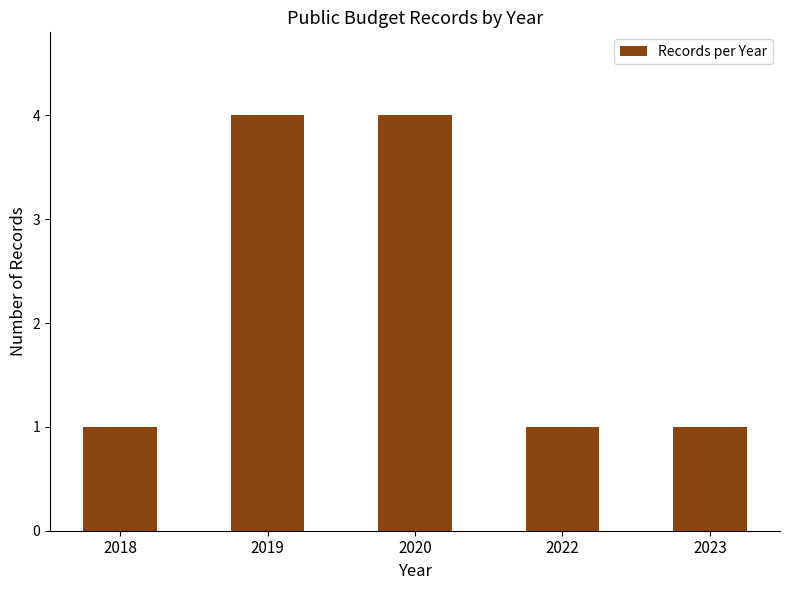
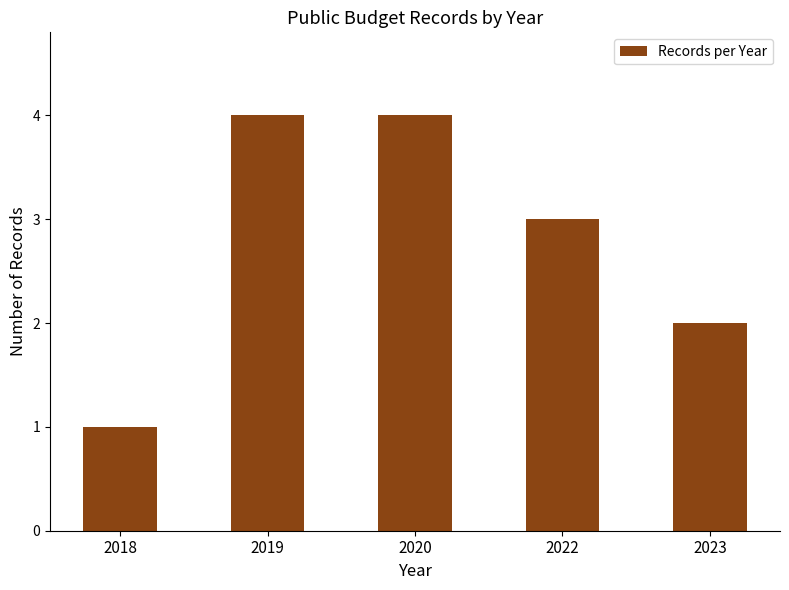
  {
    "2018": 1,
    "2019": 4,
    "2020": 4,
-   "2022": 1,
-   "2023": 1
+   "2022": 3,
+   "2023": 2
  }
